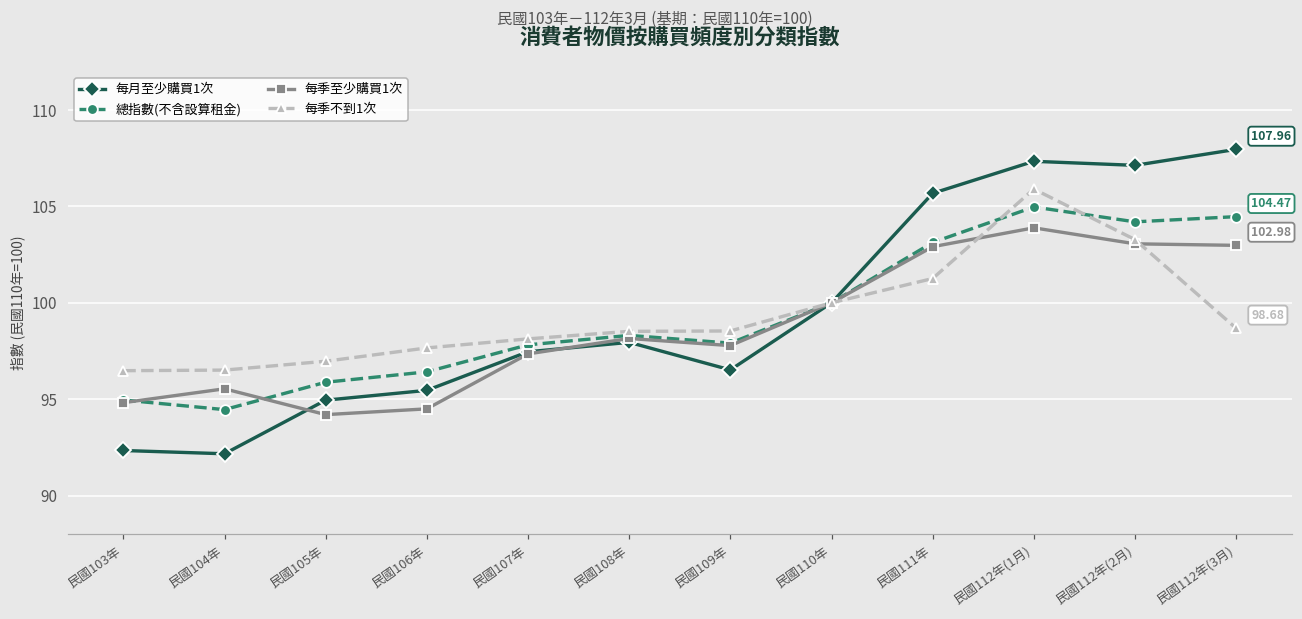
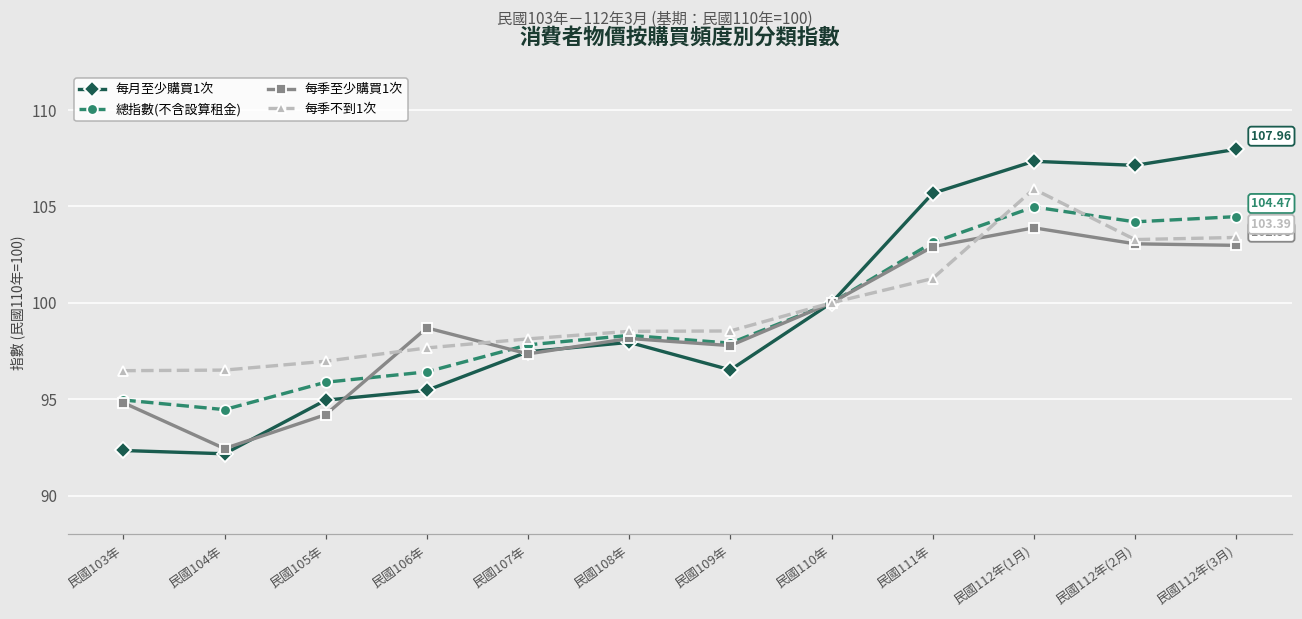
  {
    "每季至少購買1次": {
-     "民國104年": 95.5,
+     "民國104年": 92.4,
      "民國105年": 94.2,
-     "民國106年": 94.5,
+     "民國106年": 98.7,
      "民國108年": 98.2,
      "民國111年": 102.9,
      "民國112年(1月)": 103.9,
      "民國112年(2月)": 103.1
    },
    "每季不到1次": {
-     "民國112年(3月)": 98.68
+     "民國112年(3月)": 103.39
    }
  }
